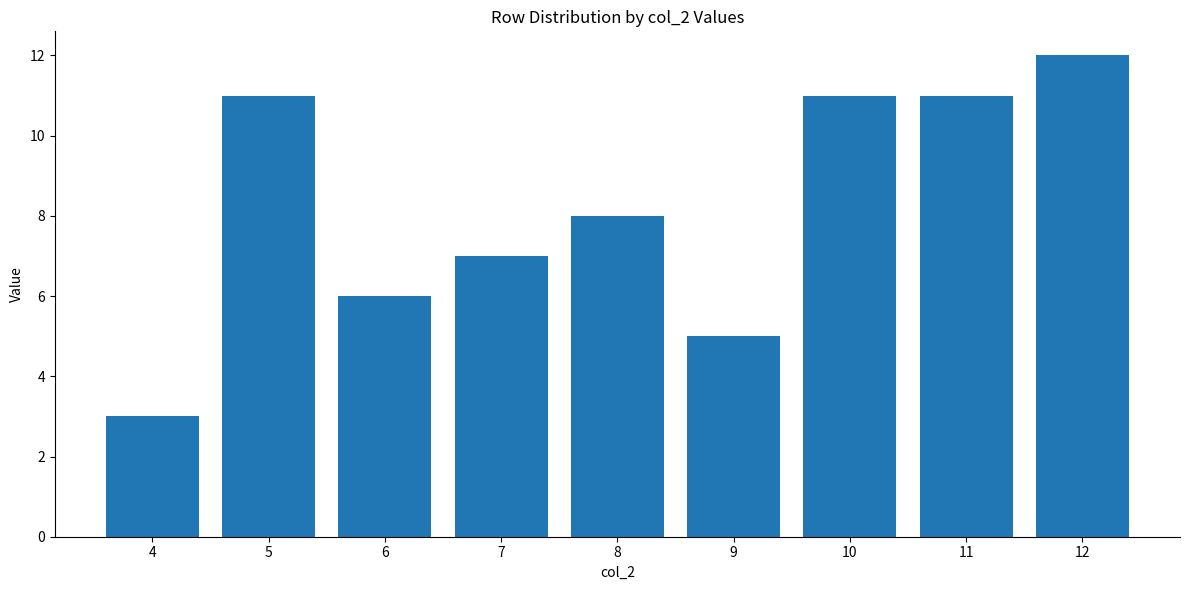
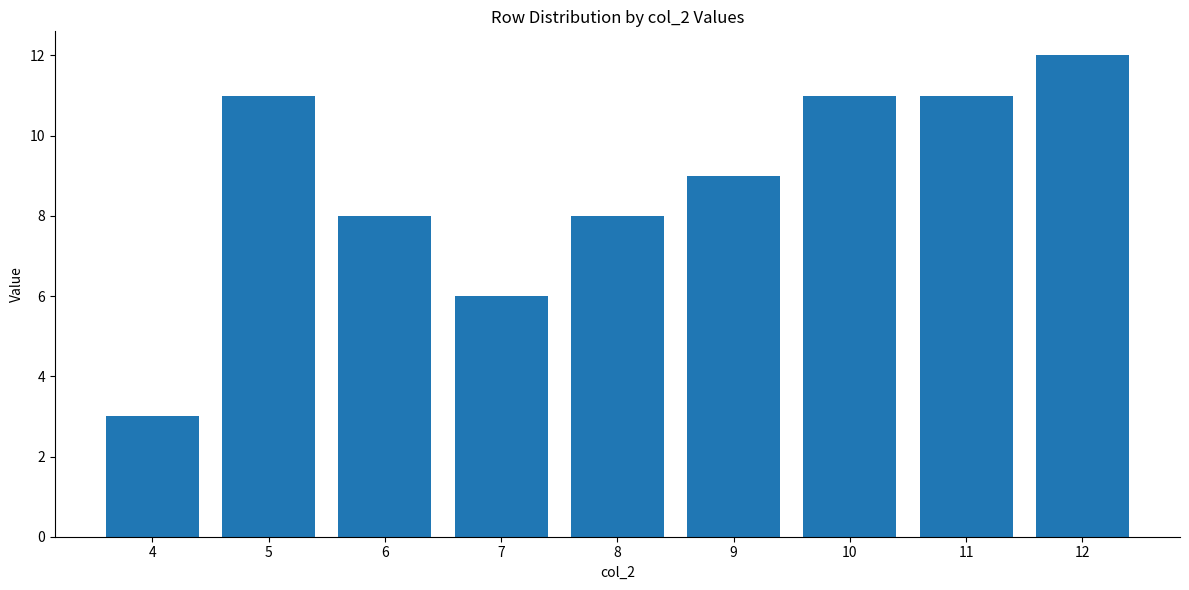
  {
    "4": 3,
    "5": 11,
-   "6": 6,
-   "7": 7,
+   "6": 8,
+   "7": 6,
    "8": 8,
-   "9": 5,
+   "9": 9,
    "10": 11,
    "11": 11,
    "12": 12
  }
